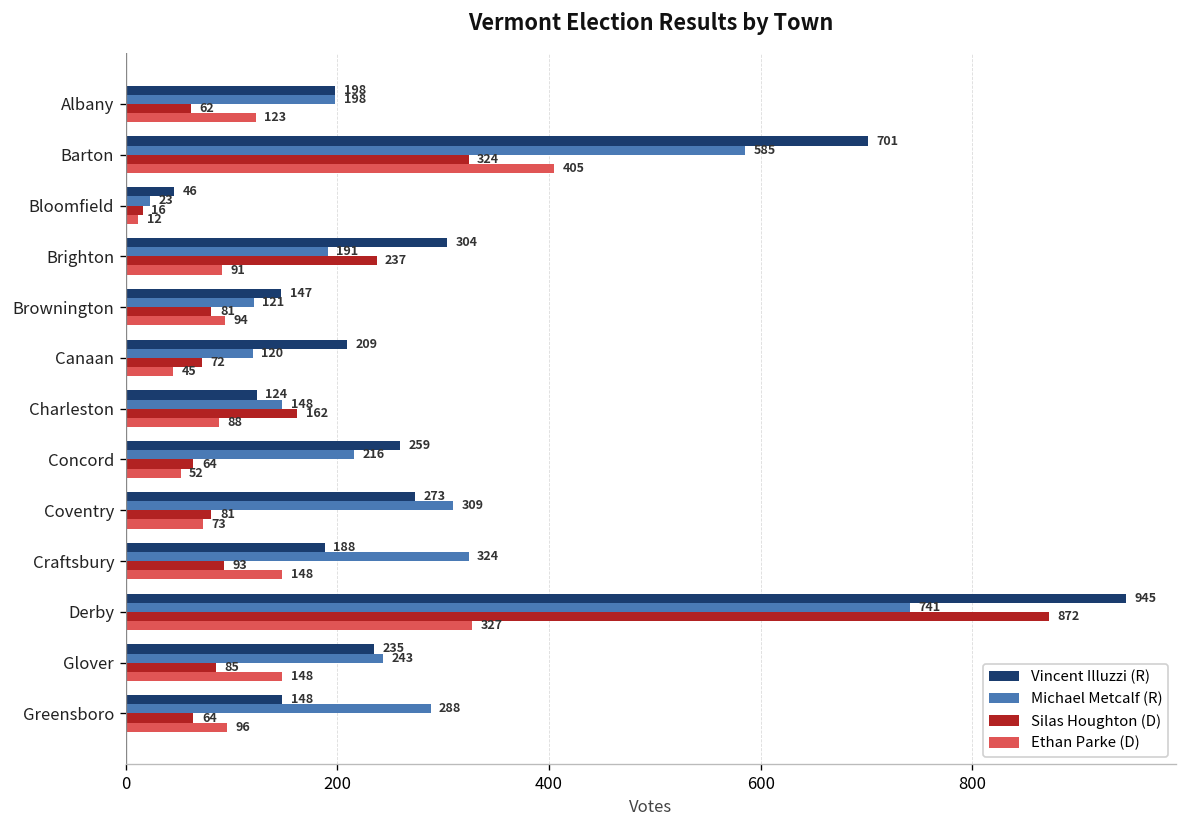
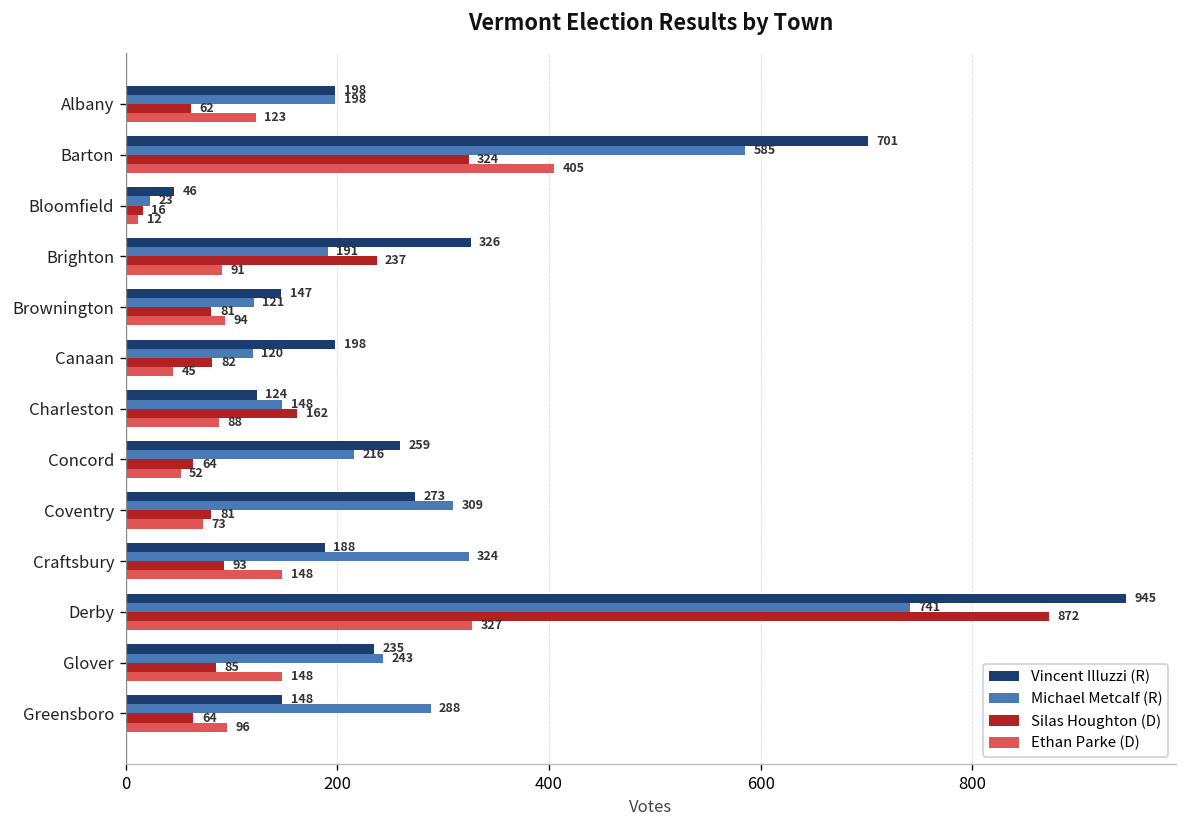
  {
    "Vincent Illuzzi (R)": {
      "Barton": 701,
      "Bloomfield": 46,
-     "Brighton": 304,
+     "Brighton": 326,
      "Brownington": 147,
-     "Canaan": 209,
+     "Canaan": 198,
      "Charleston": 124,
      "Concord": 259,
      "Coventry": 273,
      "Craftsbury": 188,
      "Derby": 945,
      "Glover": 235,
      "Greensboro": 148
    },
    "Michael Metcalf (R)": {
      "Barton": 585,
      "Bloomfield": 23,
      "Brighton": 191,
      "Brownington": 121,
      "Canaan": 120,
      "Charleston": 148,
      "Concord": 216,
      "Coventry": 309,
      "Craftsbury": 324,
      "Derby": 741,
      "Glover": 243,
      "Greensboro": 288
    },
    "Silas Houghton (D)": {
      "Albany": 62,
      "Barton": 324,
      "Brighton": 237,
      "Brownington": 81,
-     "Canaan": 72,
+     "Canaan": 82,
      "Charleston": 162,
      "Concord": 64,
      "Coventry": 81,
      "Craftsbury": 93,
      "Derby": 872,
      "Glover": 85,
      "Greensboro": 64
    },
    "Ethan Parke (D)": {
      "Albany": 123,
      "Barton": 405,
      "Brighton": 91,
      "Brownington": 94,
      "Canaan": 45,
      "Charleston": 88,
      "Concord": 52,
      "Coventry": 73,
      "Craftsbury": 148,
      "Derby": 327,
      "Glover": 148,
      "Greensboro": 96
    }
  }
